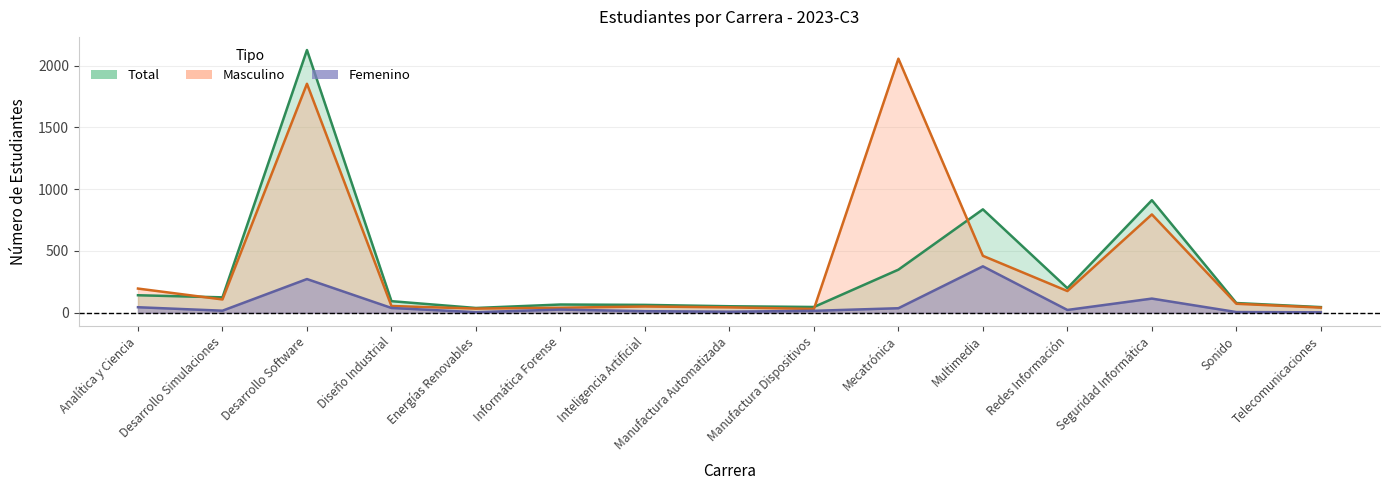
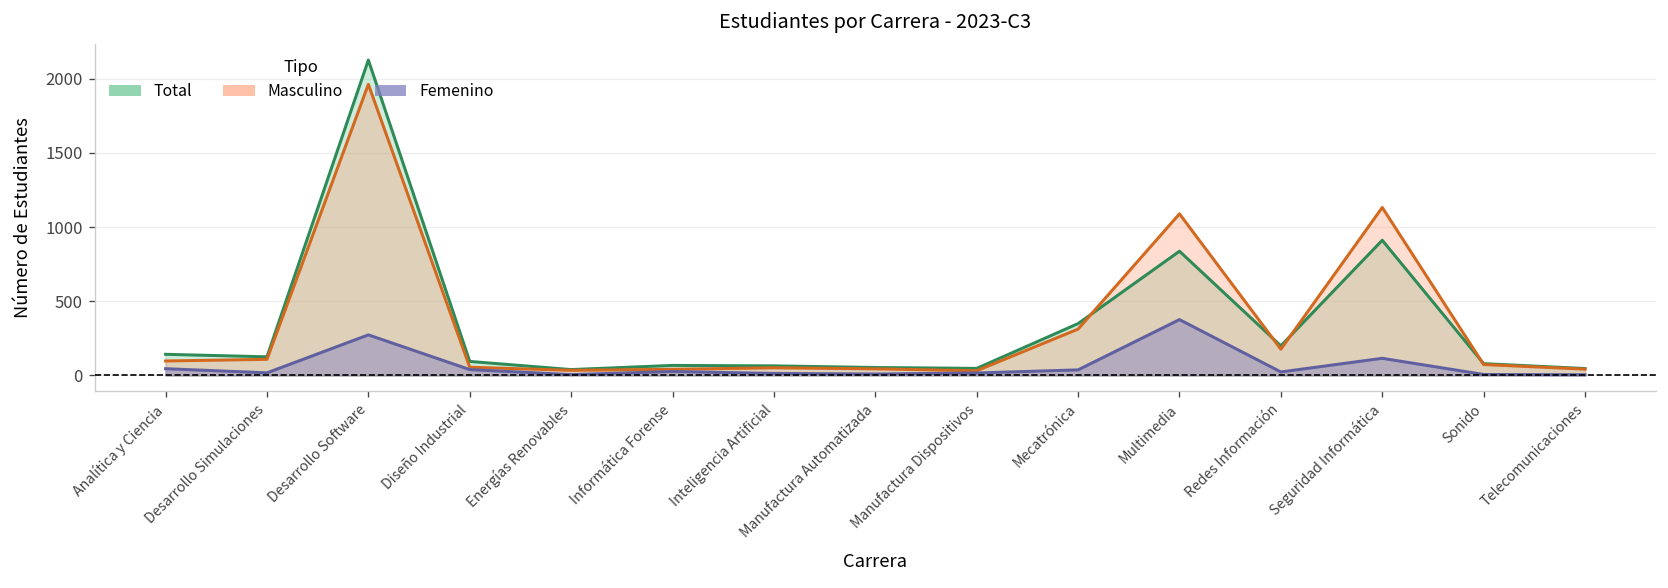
  {
    "Masculino": {
-     "Analítica y Ciencia": 200,
-     "Desarrollo Software": 1850,
-     "Mecatrónica": 2060,
-     "Multimedia": 460,
+     "Analítica y Ciencia": 100,
+     "Desarrollo Software": 1960,
+     "Mecatrónica": 310,
+     "Multimedia": 1090,
      "Redes Información": 180,
-     "Seguridad Informática": 800
+     "Seguridad Informática": 1130
    }
  }
